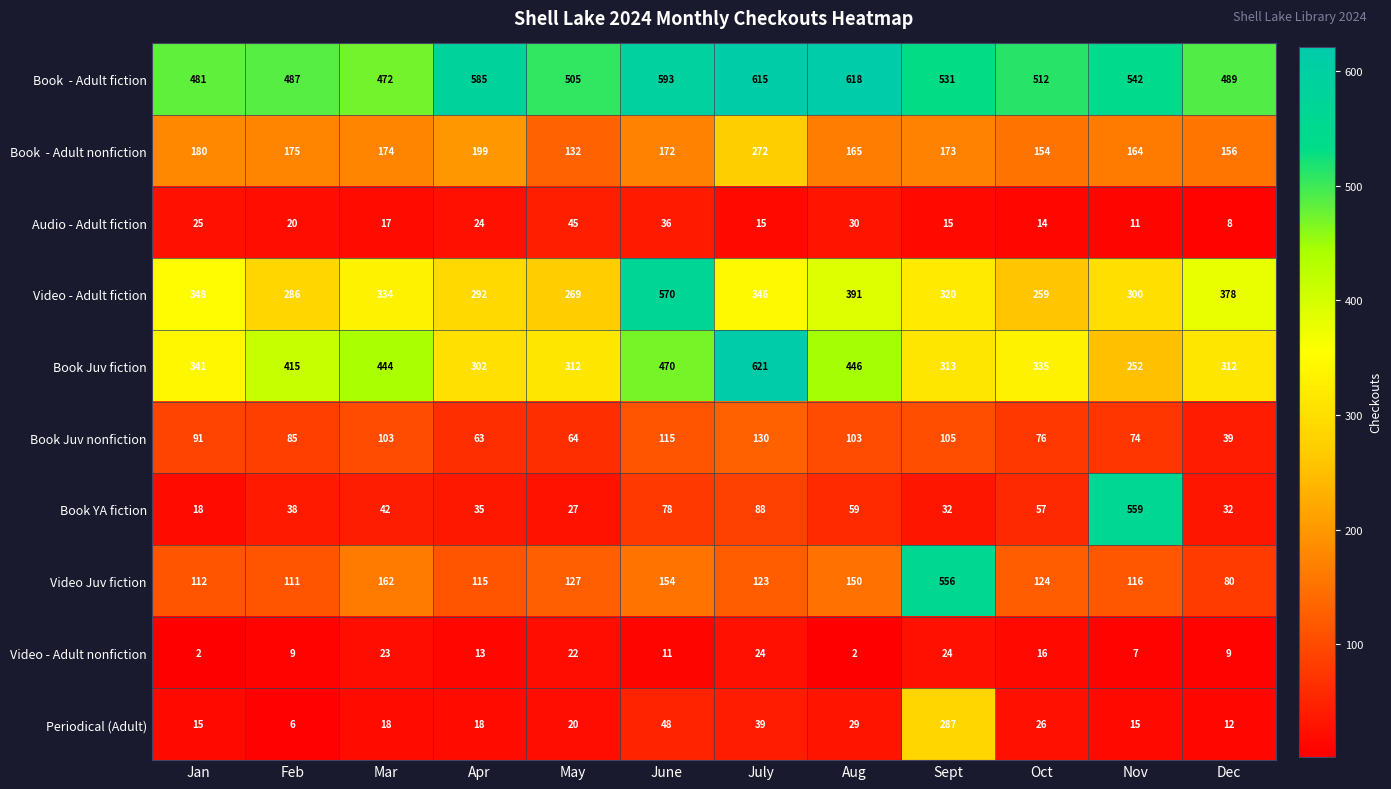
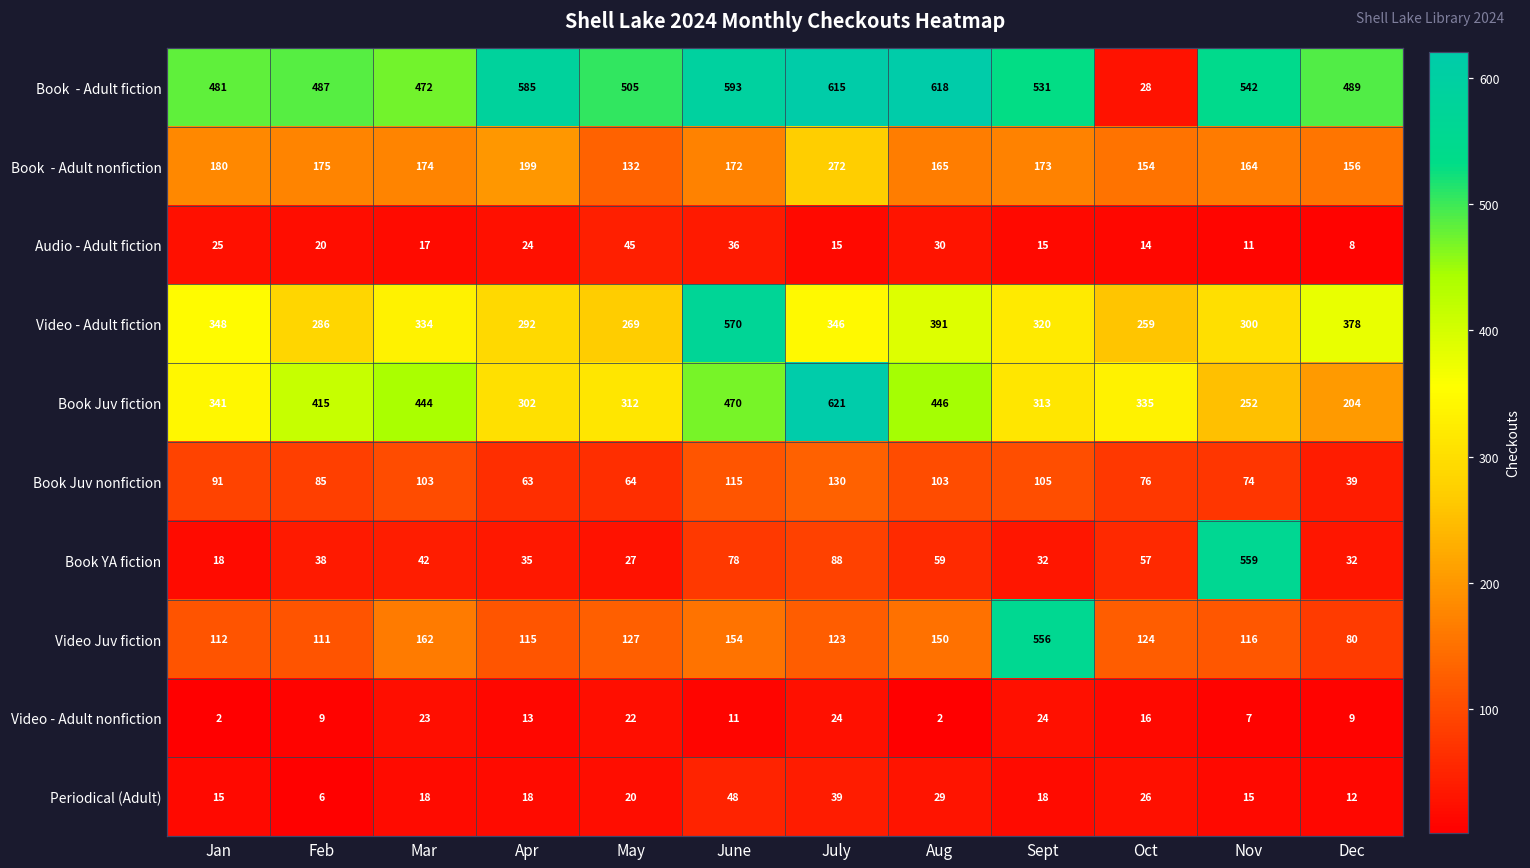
  {
    "Book - Adult fiction": {
      "Jan": 481,
      "Feb": 487,
      "Mar": 472,
      "Apr": 585,
      "May": 505,
      "June": 593,
      "July": 615,
      "Aug": 618,
      "Sept": 531,
-     "Oct": 512,
+     "Oct": 28,
      "Nov": 542,
      "Dec": 489
    },
    "Book - Adult nonfiction": {
      "Jan": 180,
      "Feb": 175,
      "Mar": 174,
      "Apr": 199,
      "May": 132,
      "June": 172,
      "July": 272,
      "Aug": 165,
      "Sept": 173,
      "Oct": 154,
      "Nov": 164,
      "Dec": 156
    },
    "Audio - Adult fiction": {
      "Jan": 25,
      "Feb": 20,
      "Mar": 17,
      "Apr": 24,
      "May": 45,
      "June": 36,
      "July": 15,
      "Aug": 30,
      "Sept": 15,
      "Oct": 14,
      "Nov": 11,
      "Dec": 8
    },
    "Video - Adult fiction": {
      "Jan": 348,
      "Feb": 286,
      "Mar": 334,
      "Apr": 292,
      "May": 269,
      "June": 570,
      "July": 346,
      "Aug": 391,
      "Sept": 320,
      "Oct": 259,
      "Nov": 300,
      "Dec": 378
    },
    "Book Juv fiction": {
      "Jan": 341,
      "Feb": 415,
      "Mar": 444,
      "Apr": 302,
      "May": 312,
      "June": 470,
      "July": 621,
      "Aug": 446,
      "Sept": 313,
      "Oct": 335,
      "Nov": 252,
-     "Dec": 312
+     "Dec": 204
    },
    "Book Juv nonfiction": {
      "Jan": 91,
      "Feb": 85,
      "Mar": 103,
      "Apr": 63,
      "May": 64,
      "June": 115,
      "July": 130,
      "Aug": 103,
      "Sept": 105,
      "Oct": 76,
      "Nov": 74,
      "Dec": 39
    },
    "Book YA fiction": {
      "Jan": 18,
      "Feb": 38,
      "Mar": 42,
      "Apr": 35,
      "May": 27,
      "June": 78,
      "July": 88,
      "Aug": 59,
      "Sept": 32,
      "Oct": 57,
      "Nov": 559,
      "Dec": 32
    },
    "Video Juv fiction": {
      "Jan": 112,
      "Feb": 111,
      "Mar": 162,
      "Apr": 115,
      "May": 127,
      "June": 154,
      "July": 123,
      "Aug": 150,
      "Sept": 556,
      "Oct": 124,
      "Nov": 116,
      "Dec": 80
    },
    "Video - Adult nonfiction": {
      "Jan": 2,
      "Feb": 9,
      "Mar": 23,
      "Apr": 13,
      "May": 22,
      "June": 11,
      "July": 24,
      "Aug": 2,
      "Sept": 24,
      "Oct": 16,
      "Nov": 7,
      "Dec": 9
    },
    "Periodical (Adult)": {
      "Jan": 15,
      "Feb": 6,
      "Mar": 18,
      "Apr": 18,
      "May": 20,
      "June": 48,
      "July": 39,
      "Aug": 29,
-     "Sept": 287,
+     "Sept": 18,
      "Oct": 26,
      "Nov": 15,
      "Dec": 12
    }
  }
